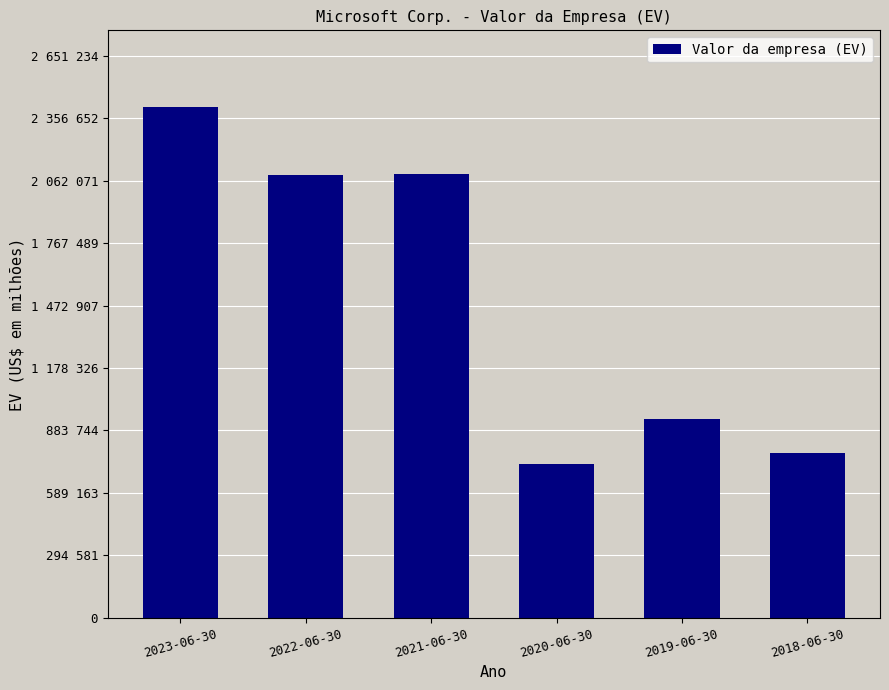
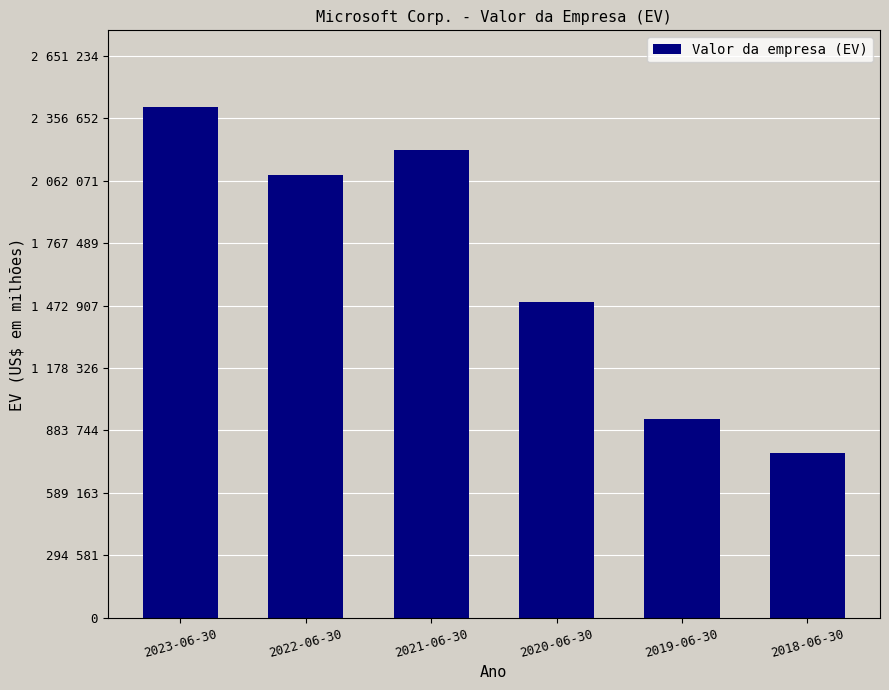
  {
    "2023-06-30": 2410000,
    "2022-06-30": 2090000,
-   "2021-06-30": 2090000,
-   "2020-06-30": 720000,
+   "2021-06-30": 2210000,
+   "2020-06-30": 1490000,
    "2019-06-30": 940000,
    "2018-06-30": 780000
  }
